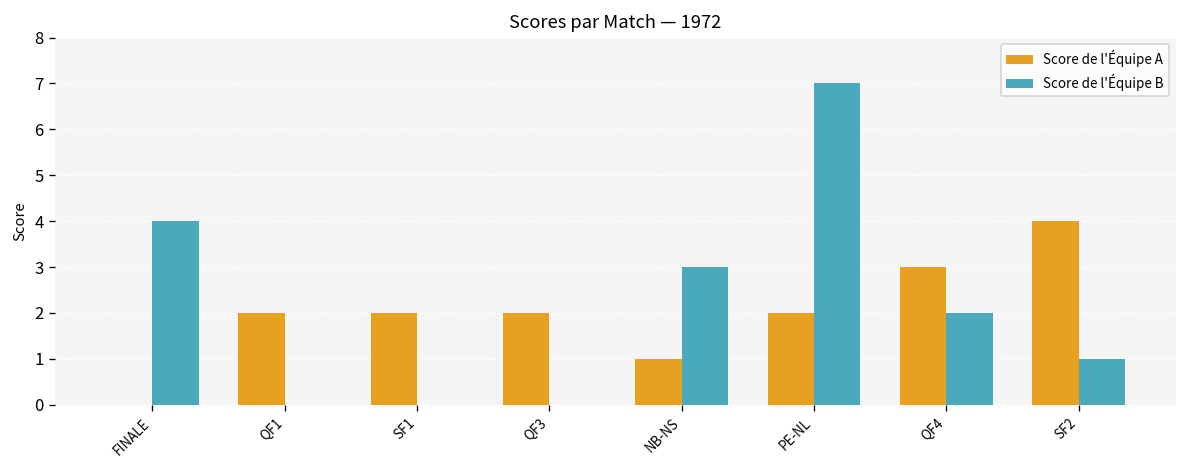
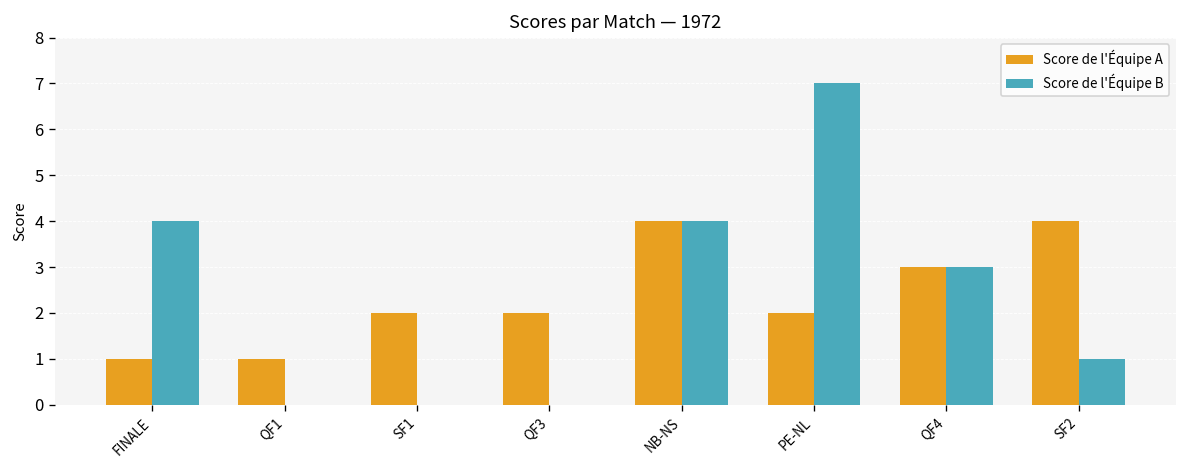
  {
    "Score de l'Équipe A": {
-     "FINALE": 0,
-     "QF1": 2,
+     "FINALE": 1,
+     "QF1": 1,
      "SF1": 2,
      "QF3": 2,
-     "NB-NS": 1,
+     "NB-NS": 4,
      "PE-NL": 2,
      "QF4": 3,
      "SF2": 4
    },
    "Score de l'Équipe B": {
      "FINALE": 4,
      "QF1": 0,
      "SF1": 0,
      "QF3": 0,
-     "NB-NS": 3,
+     "NB-NS": 4,
      "PE-NL": 7,
-     "QF4": 2,
+     "QF4": 3,
      "SF2": 1
    }
  }
